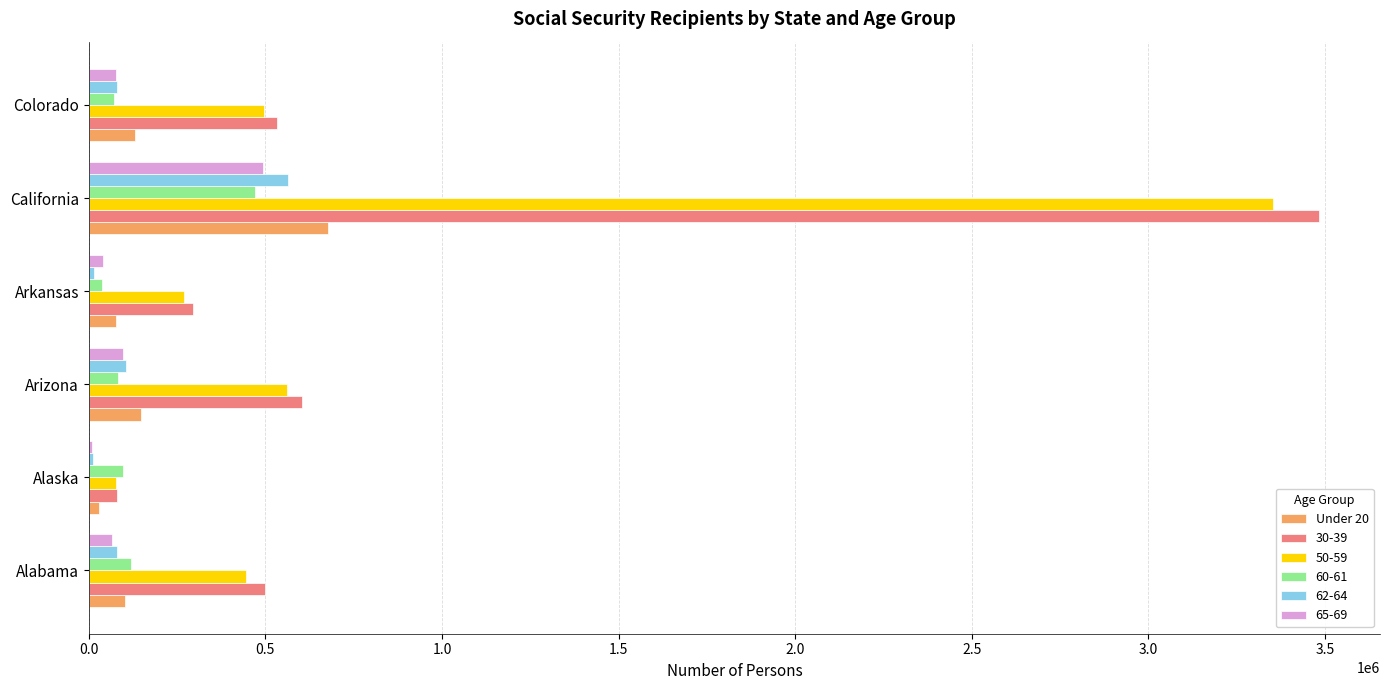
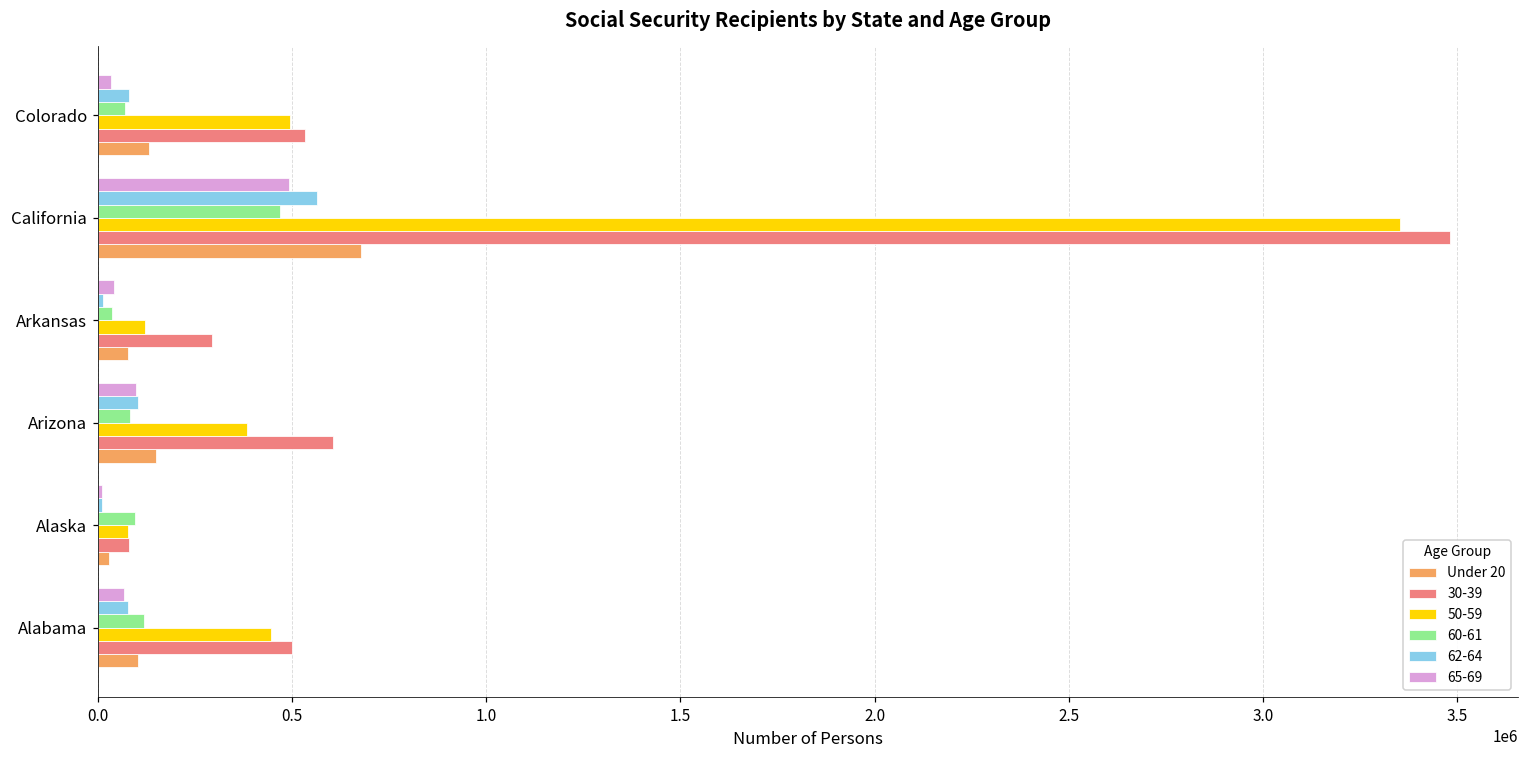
  {
    "50-59": {
      "Colorado": 500000,
      "California": 3350000,
-     "Arkansas": 270000,
-     "Arizona": 560000,
+     "Arkansas": 120000,
+     "Arizona": 390000,
      "Alaska": 80000,
      "Alabama": 440000
    },
    "60-61": {
      "Colorado": 70000,
      "California": 470000,
      "Arkansas": 40000,
      "Arizona": 80000,
      "Alaska": 100000,
      "Alabama": 120000
    },
    "62-64": {
      "Colorado": 80000,
      "California": 560000,
      "Arkansas": 10000,
      "Arizona": 100000,
      "Alaska": 10000,
      "Alabama": 80000
    },
    "65-69": {
-     "Colorado": 80000,
+     "Colorado": 30000,
      "California": 490000,
      "Arkansas": 40000,
      "Arizona": 100000,
      "Alaska": 10000,
      "Alabama": 70000
    }
  }
